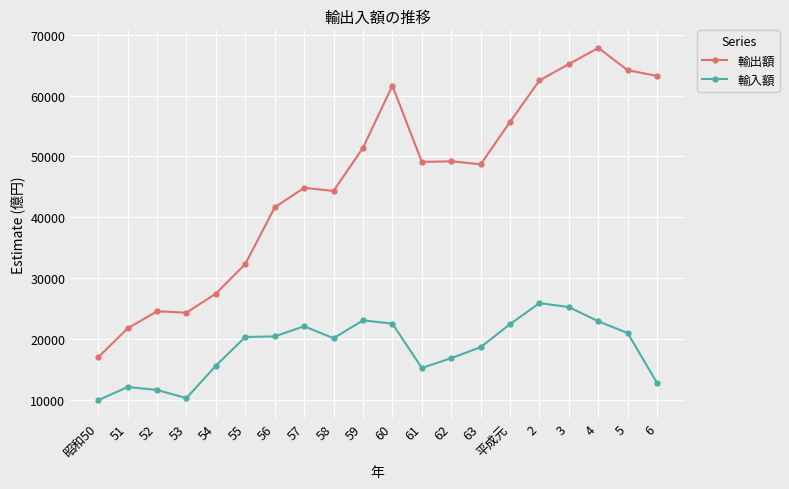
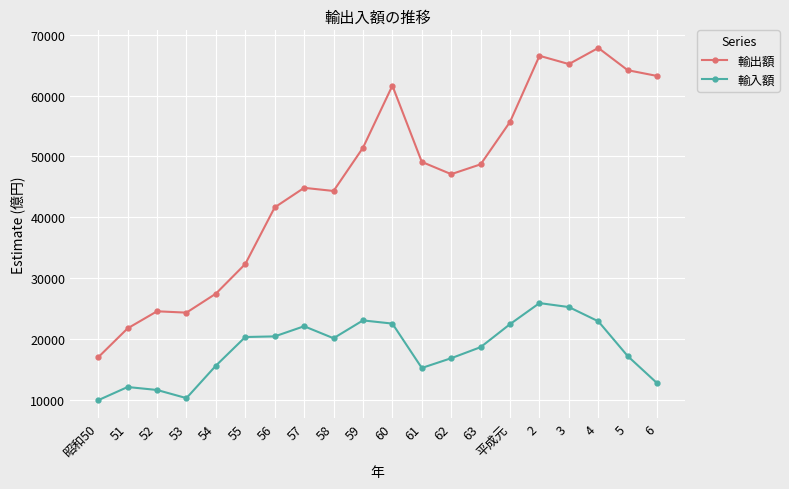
  {
    "輸出額": {
      "昭和50": 17000,
      "51": 22000,
      "52": 25000,
      "53": 24000,
      "54": 27000,
      "55": 32000,
      "56": 42000,
      "57": 45000,
      "58": 44000,
      "59": 51000,
      "60": 62000,
      "61": 49000,
-     "62": 49000,
+     "62": 47000,
      "63": 49000,
      "平成元": 56000,
-     "2": 63000,
+     "2": 67000,
      "3": 65000,
      "4": 68000,
      "5": 64000,
      "6": 63000
    },
    "輸入額": {
      "昭和50": 10000,
      "51": 12000,
      "52": 12000,
      "53": 10000,
      "54": 16000,
      "55": 20000,
      "56": 20000,
      "57": 22000,
      "58": 20000,
      "59": 23000,
      "60": 23000,
      "61": 15000,
      "62": 17000,
      "63": 19000,
      "平成元": 22000,
      "2": 26000,
      "3": 25000,
      "4": 23000,
-     "5": 21000,
+     "5": 17000,
      "6": 13000
    }
  }
